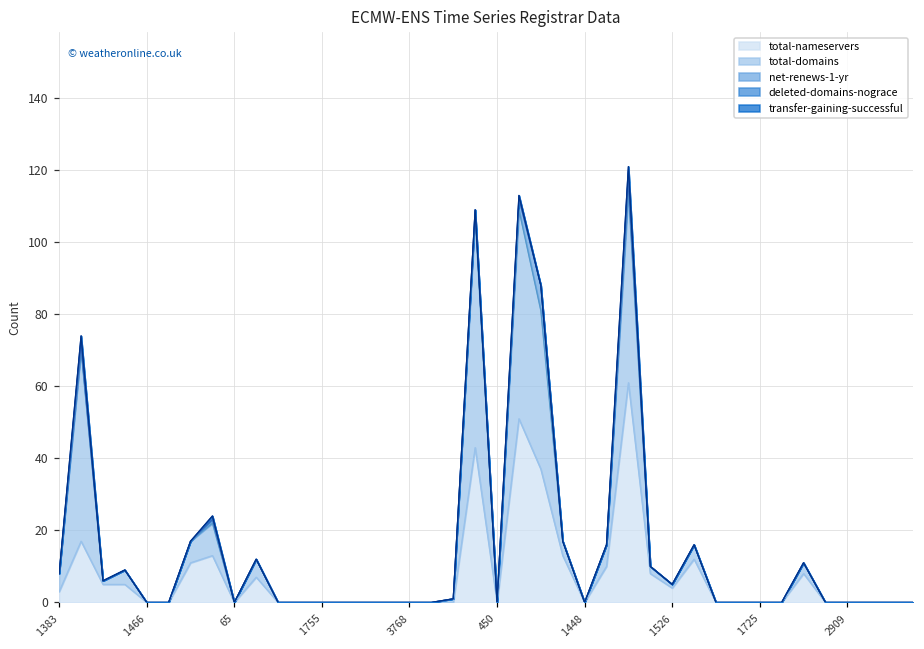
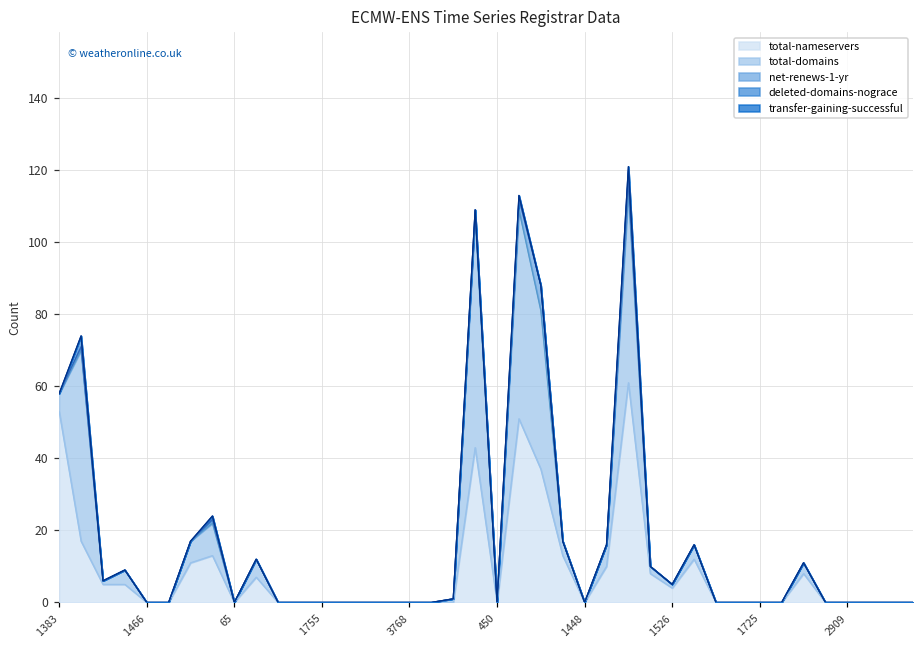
  {
    "total-nameservers": {
-     "1383": 3,
+     "1383": 53,
      "1526": 4
    }
  }
